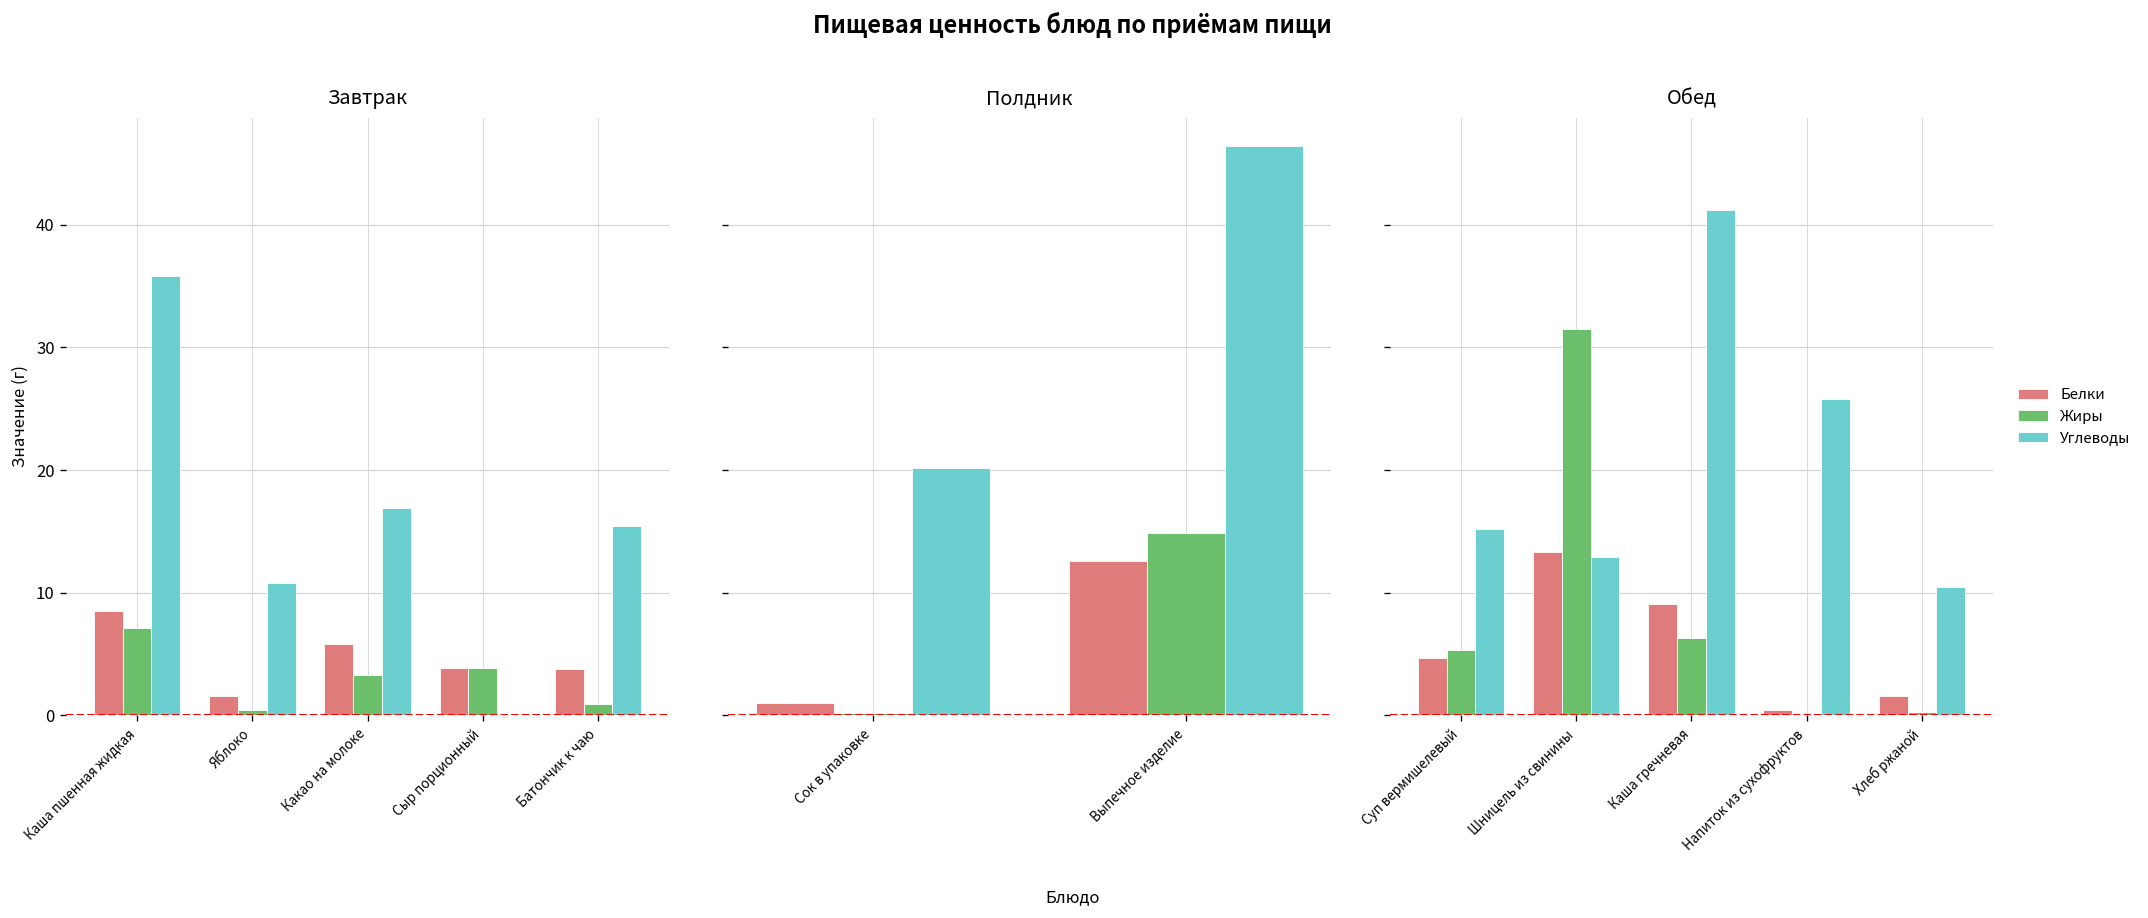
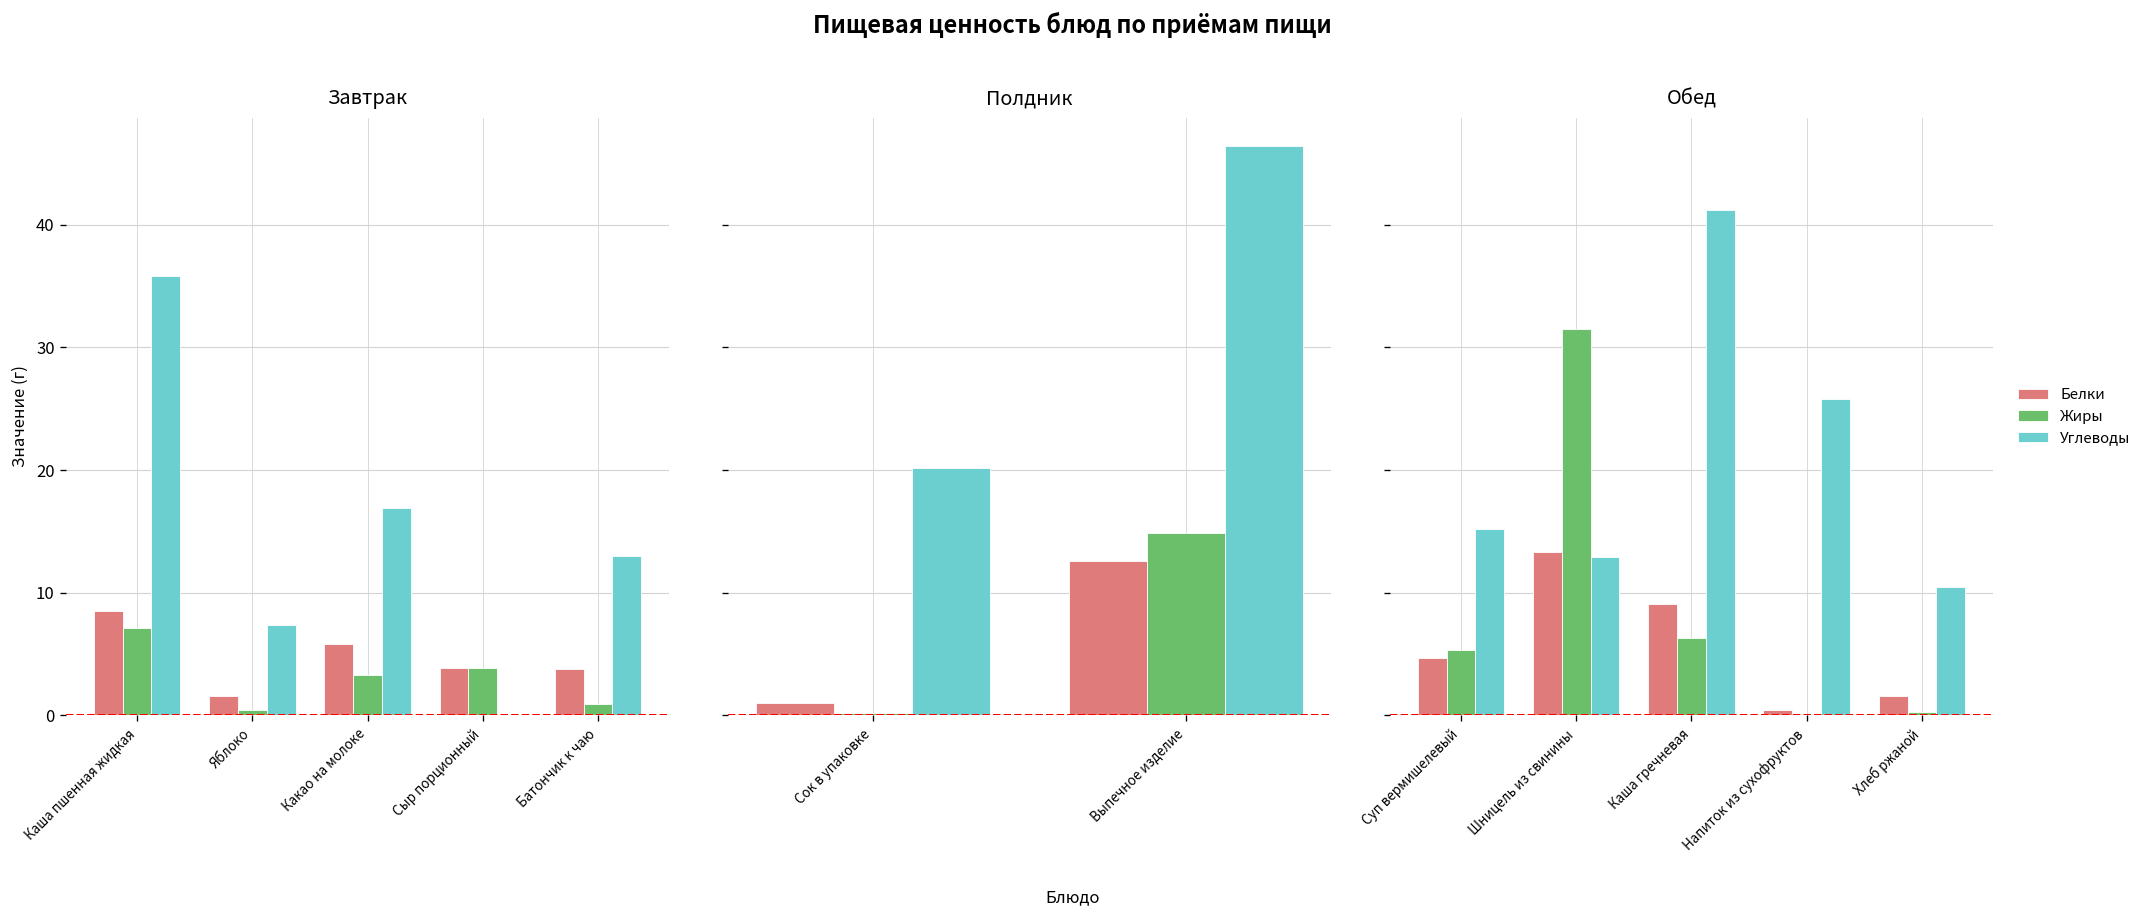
  {
    "Завтрак": {
      "Белки": {
        "Каша пшенная жидкая": 8.5,
        "Яблоко": 1.6,
        "Какао на молоке": 5.8,
        "Сыр порционный": 3.9,
        "Батончик к чаю": 3.8
      },
      "Жиры": {
        "Каша пшенная жидкая": 7.1,
        "Яблоко": 0.4,
        "Какао на молоке": 3.3,
        "Сыр порционный": 3.9,
        "Батончик к чаю": 0.9
      },
      "Углеводы": {
        "Каша пшенная жидкая": 35.8,
-       "Яблоко": 10.8,
+       "Яблоко": 7.4,
        "Какао на молоке": 16.9,
        "Сыр порционный": 0.0,
-       "Батончик к чаю": 15.4
+       "Батончик к чаю": 13.0
      }
    }
  }
